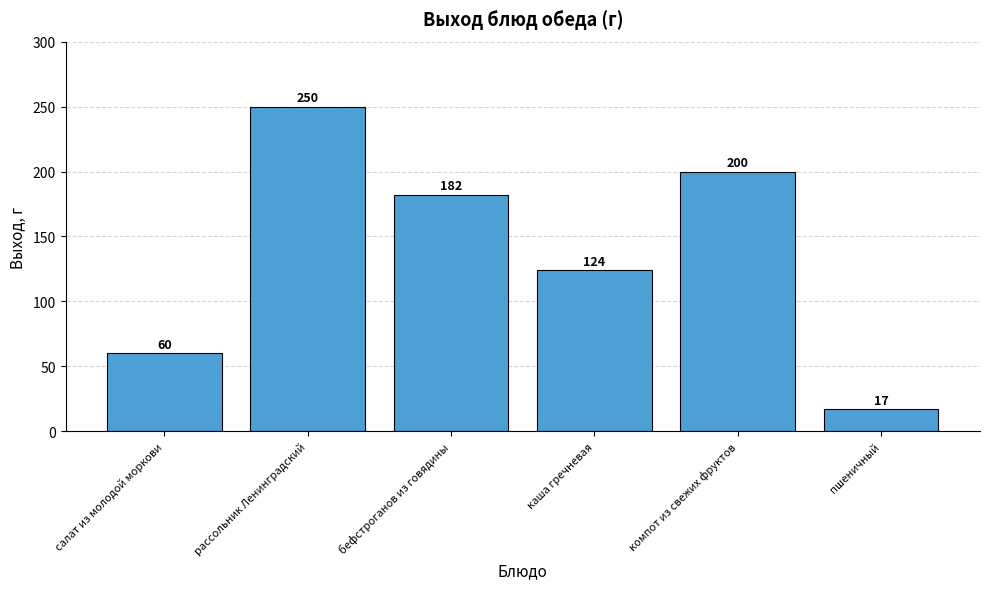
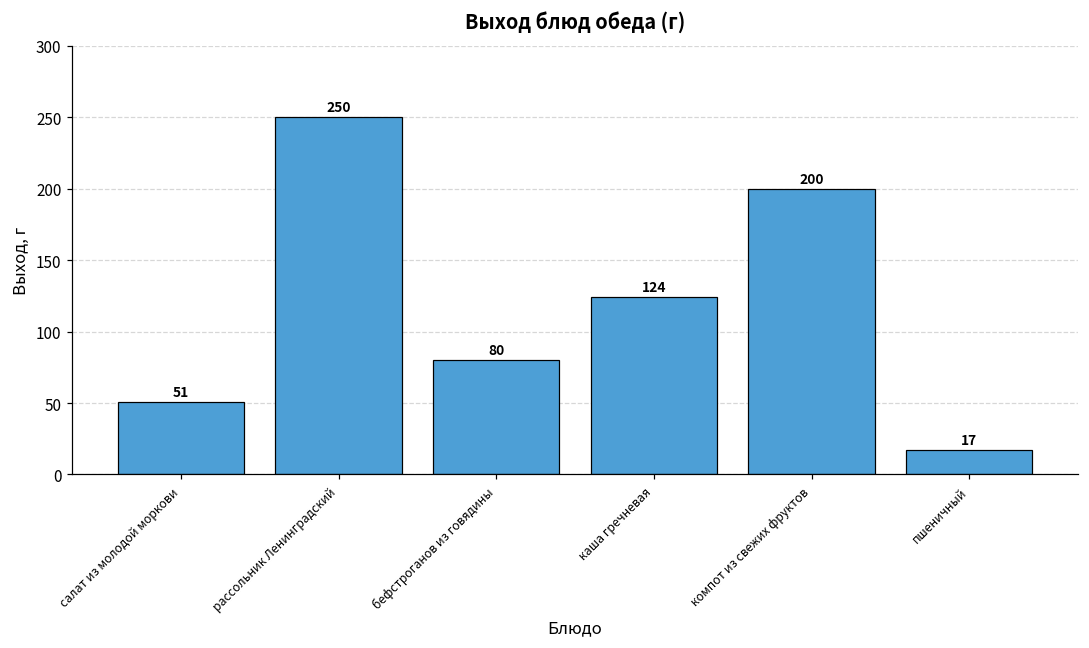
  {
-   "салат из молодой моркови": 60,
+   "салат из молодой моркови": 51,
    "рассольник Ленинградский": 250,
-   "бефстроганов из говядины": 182,
+   "бефстроганов из говядины": 80,
    "каша гречневая": 124,
    "компот из свежих фруктов": 200,
    "пшеничный": 17
  }
